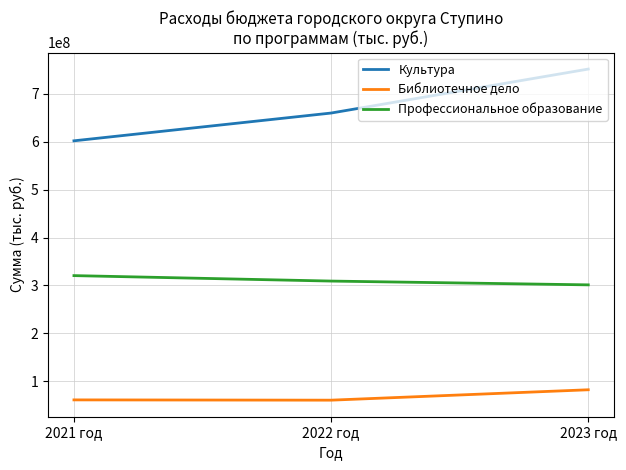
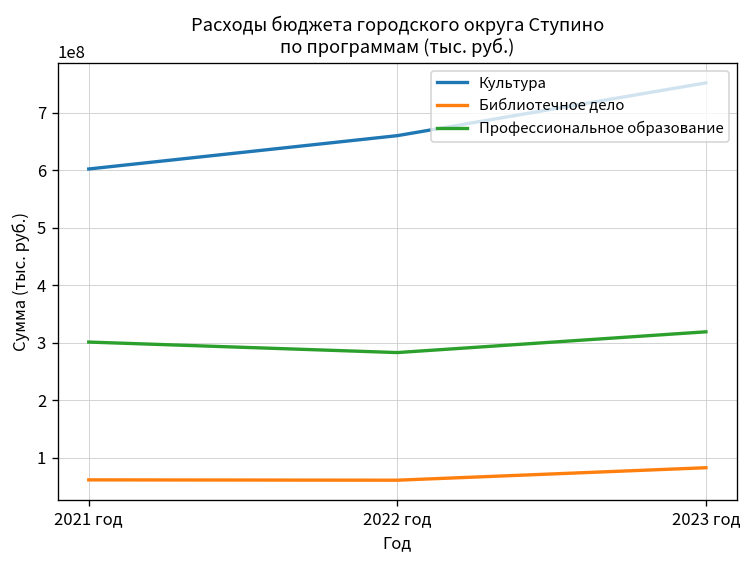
  {
    "Культура": {
      "2021 год": 600000000,
      "2022 год": 660000000
    },
    "Библиотечное дело": {
      "2021 год": 60000000,
      "2022 год": 60000000,
      "2023 год": 80000000
    },
    "Профессиональное образование": {
-     "2021 год": 320000000,
-     "2022 год": 310000000,
-     "2023 год": 300000000
+     "2021 год": 300000000,
+     "2022 год": 280000000,
+     "2023 год": 320000000
    }
  }
